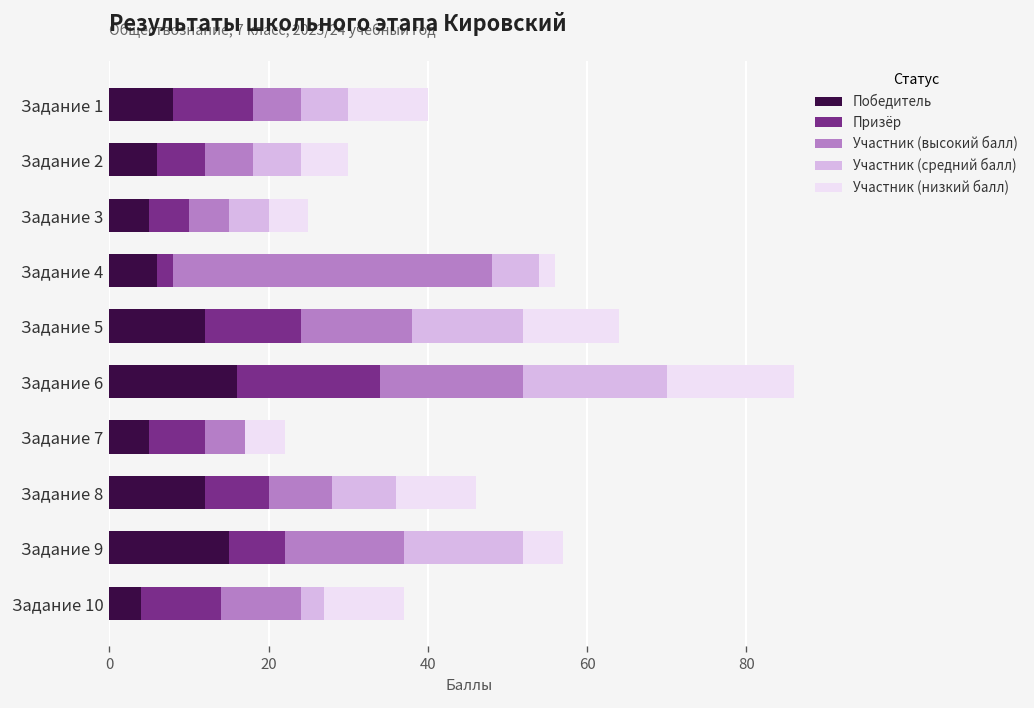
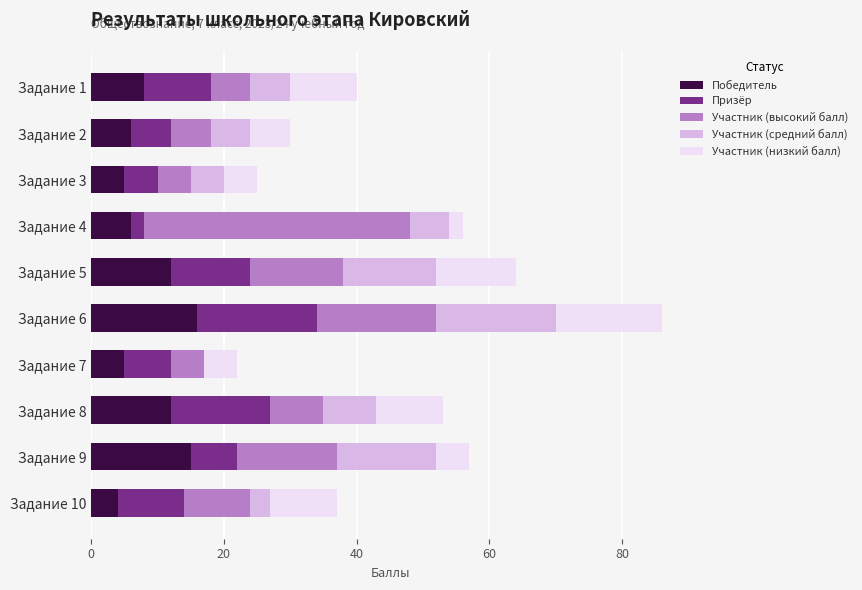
  {
    "Победитель": {
      "Задание 1": 8,
      "Задание 2": 6,
      "Задание 3": 5,
      "Задание 4": 6,
      "Задание 5": 12,
      "Задание 6": 16,
      "Задание 7": 5,
      "Задание 8": 12,
      "Задание 9": 15,
      "Задание 10": 4
    },
    "Призёр": {
      "Задание 1": 10,
      "Задание 2": 6,
      "Задание 3": 5,
      "Задание 4": 2,
      "Задание 5": 12,
      "Задание 6": 18,
      "Задание 7": 7,
-     "Задание 8": 8,
+     "Задание 8": 15,
      "Задание 9": 7,
      "Задание 10": 10
    },
    "Участник (высокий балл)": {
      "Задание 1": 6,
      "Задание 2": 6,
      "Задание 3": 5,
      "Задание 4": 40,
      "Задание 5": 14,
      "Задание 6": 18,
      "Задание 7": 5,
      "Задание 8": 8,
      "Задание 9": 15,
      "Задание 10": 10
    }
  }
